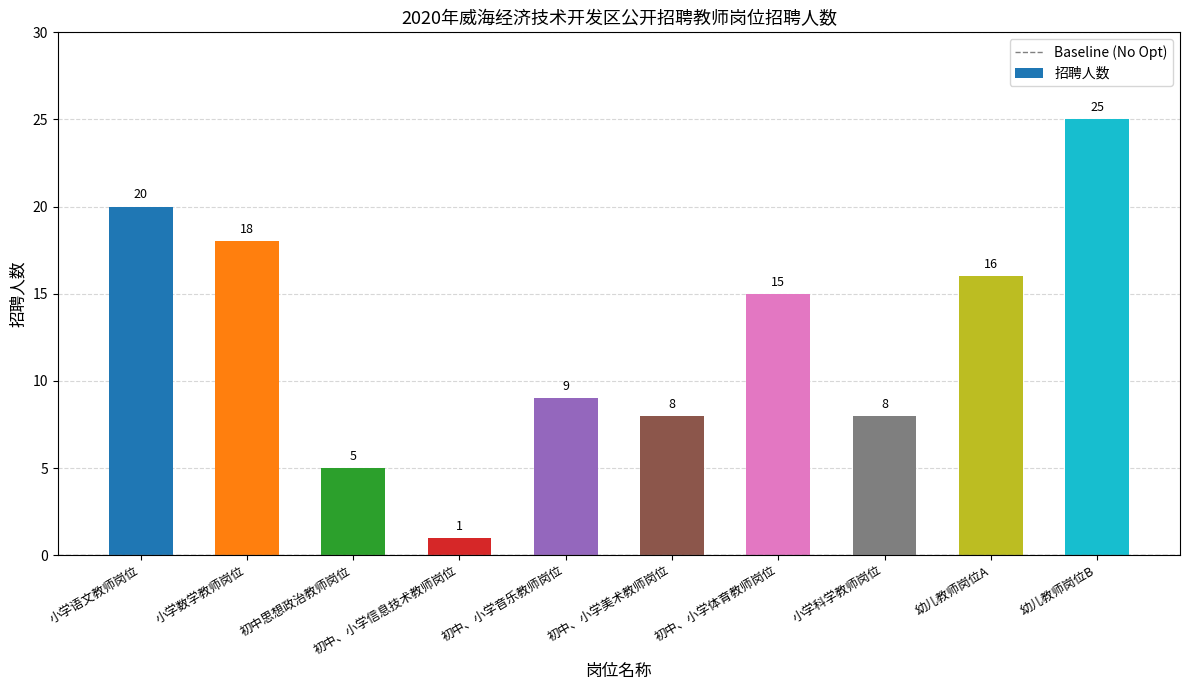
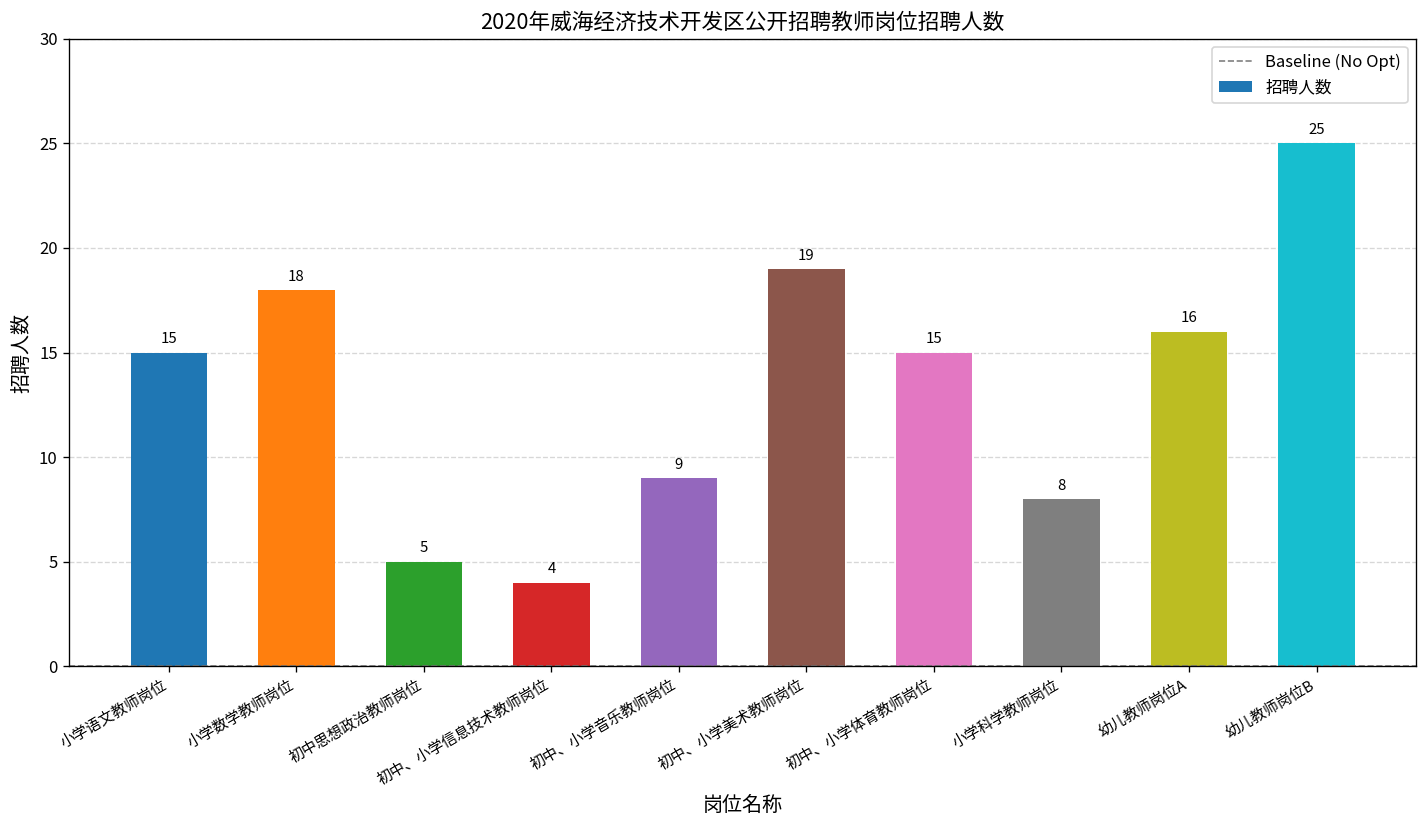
  {
-   "小学语文教师岗位": 20,
+   "小学语文教师岗位": 15,
    "小学数学教师岗位": 18,
    "初中思想政治教师岗位": 5,
-   "初中、小学信息技术教师岗位": 1,
+   "初中、小学信息技术教师岗位": 4,
    "初中、小学音乐教师岗位": 9,
-   "初中、小学美术教师岗位": 8,
+   "初中、小学美术教师岗位": 19,
    "初中、小学体育教师岗位": 15,
    "小学科学教师岗位": 8,
    "幼儿教师岗位A": 16,
    "幼儿教师岗位B": 25
  }
